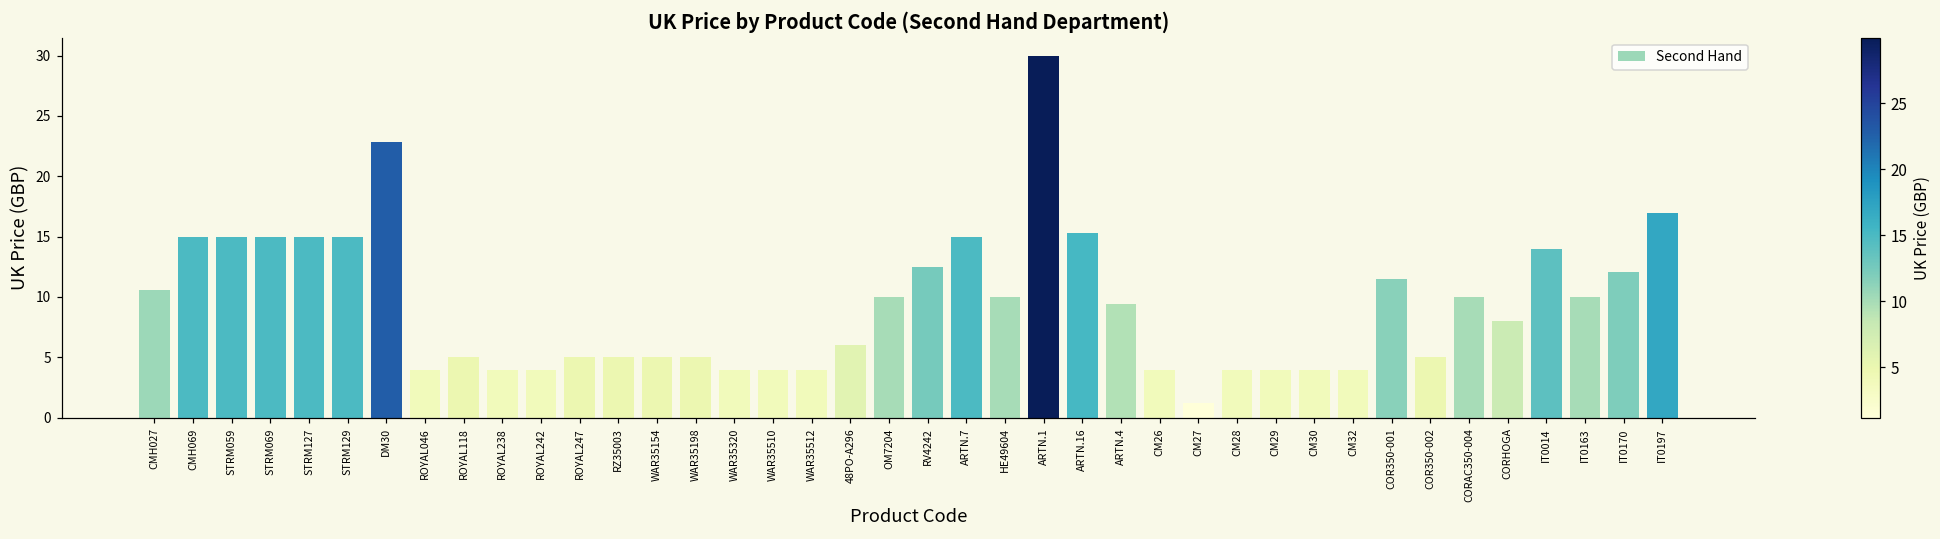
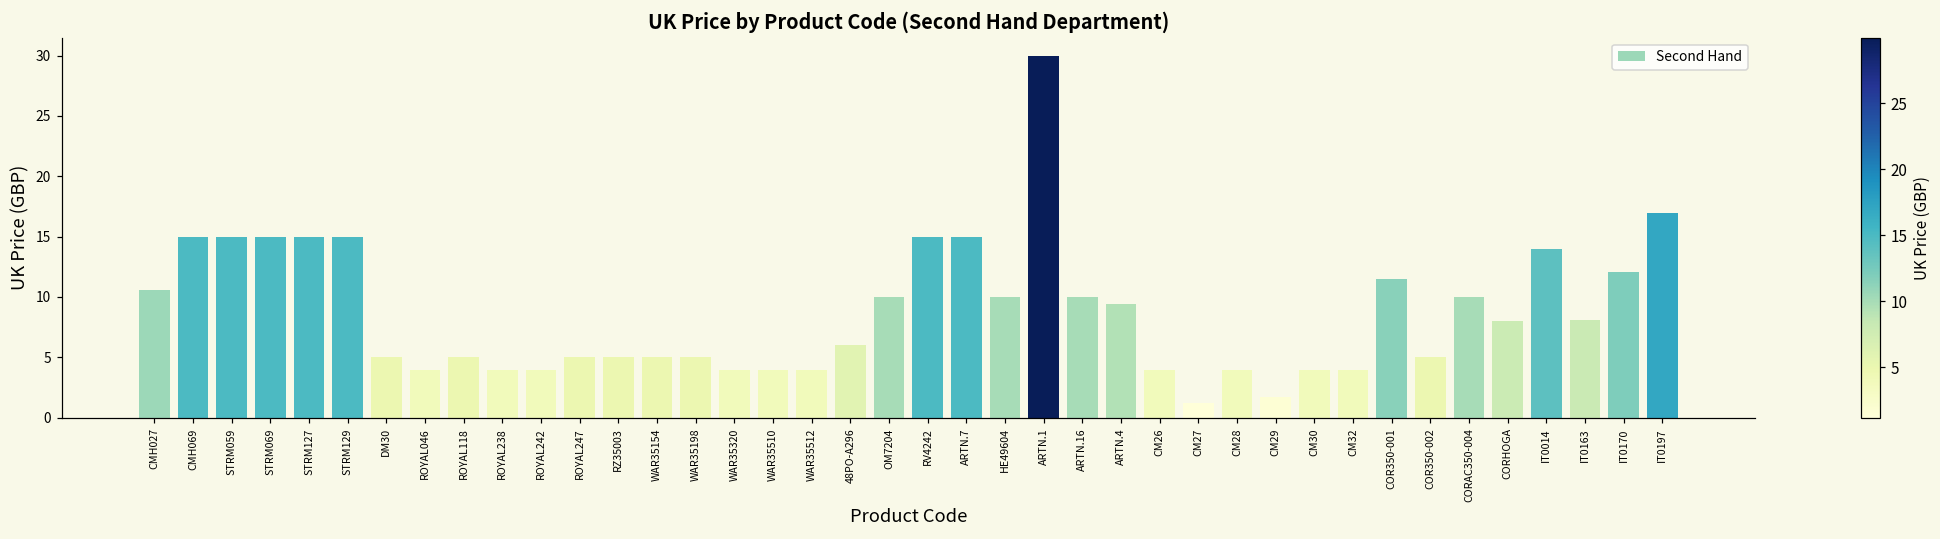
  {
    "CMH027": 10.6,
    "CMH069": 15.0,
    "STRM059": 15.0,
    "STRM069": 15.0,
    "STRM127": 15.0,
    "STRM129": 15.0,
-   "DM30": 22.8,
+   "DM30": 5.0,
    "ROYAL046": 4.0,
    "ROYAL118": 5.0,
    "ROYAL238": 4.0,
    "ROYAL242": 4.0,
    "ROYAL247": 5.0,
    "RZ35003": 5.0,
    "WAR35154": 5.0,
    "WAR35198": 5.0,
    "WAR35320": 4.0,
    "WAR35510": 4.0,
    "WAR35512": 4.0,
    "48PO-A296": 6.0,
    "OM7204": 10.0,
-   "RV4242": 12.5,
+   "RV4242": 15.0,
    "ARTN.7": 15.0,
    "HE49604": 10.0,
    "ARTN.1": 30.0,
-   "ARTN.16": 15.3,
+   "ARTN.16": 10.0,
    "ARTN.4": 9.4,
    "CM26": 4.0,
    "CM27": 1.2,
    "CM28": 4.0,
-   "CM29": 4.0,
+   "CM29": 1.7,
    "CM30": 4.0,
    "CM32": 4.0,
    "COR350-001": 11.5,
    "COR350-002": 5.0,
    "CORAC350-004": 10.0,
    "CORHOGA": 8.0,
    "IT0014": 14.0,
-   "IT0163": 10.0,
+   "IT0163": 8.1,
    "IT0170": 12.1,
    "IT0197": 17.0
  }
